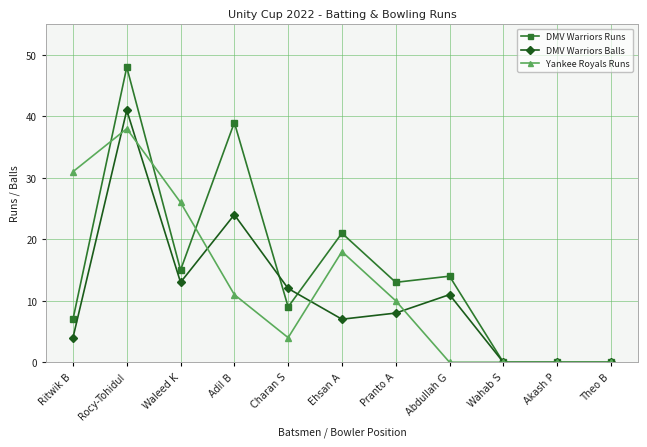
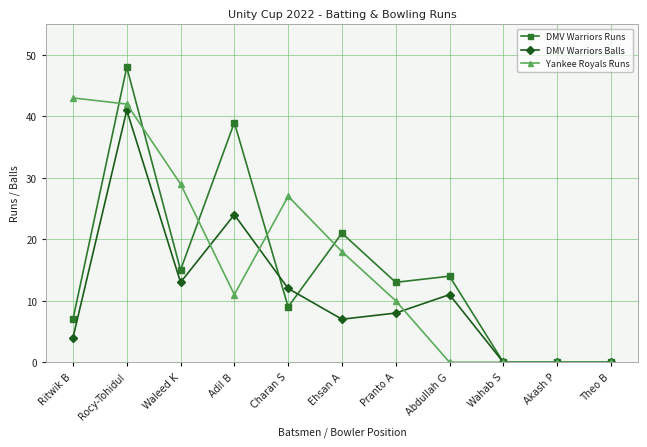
  {
    "Yankee Royals Runs": {
-     "Ritwik B": 31,
-     "Rocy-Tohidul": 38,
-     "Waleed K": 26,
+     "Ritwik B": 43,
+     "Rocy-Tohidul": 42,
+     "Waleed K": 29,
      "Adil B": 11,
-     "Charan S": 4,
+     "Charan S": 27,
      "Ehsan A": 18,
      "Pranto A": 10,
      "Abdullah G": 0
    }
  }
